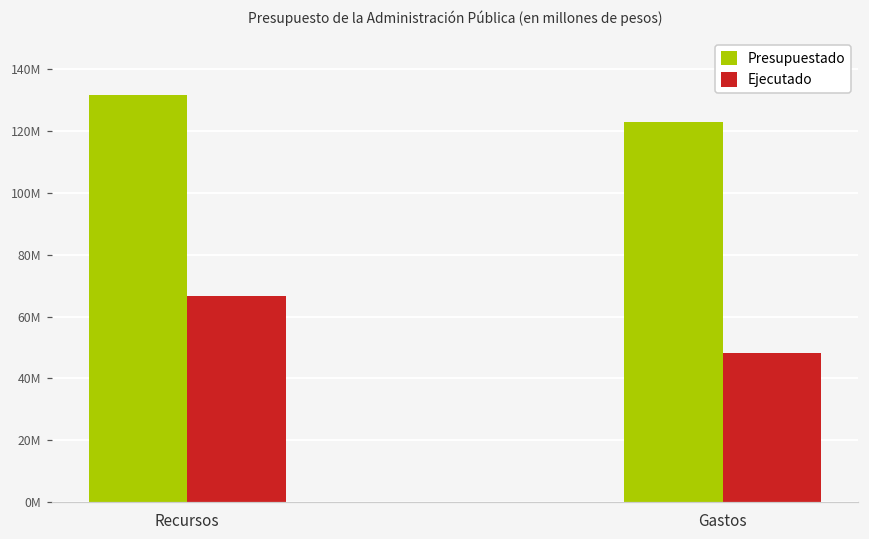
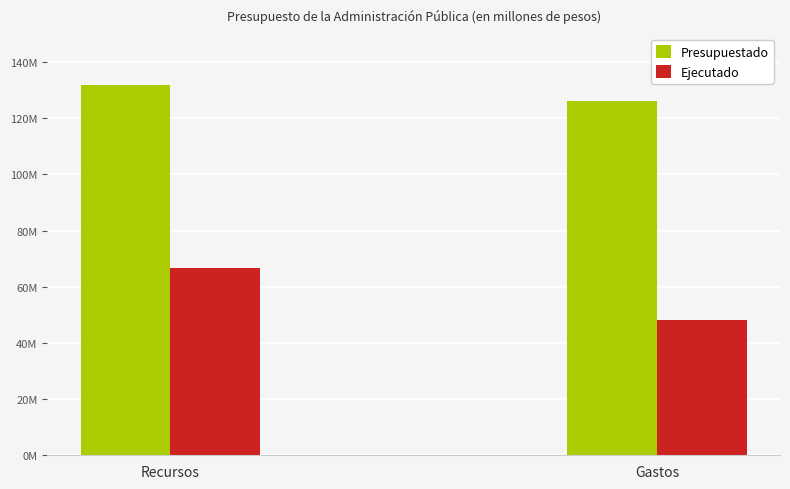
  {
    "Presupuestado": {
      "Recursos": 132000000,
-     "Gastos": 123000000
+     "Gastos": 126000000
    },
    "Ejecutado": {
      "Recursos": 67000000,
      "Gastos": 48000000
    }
  }
